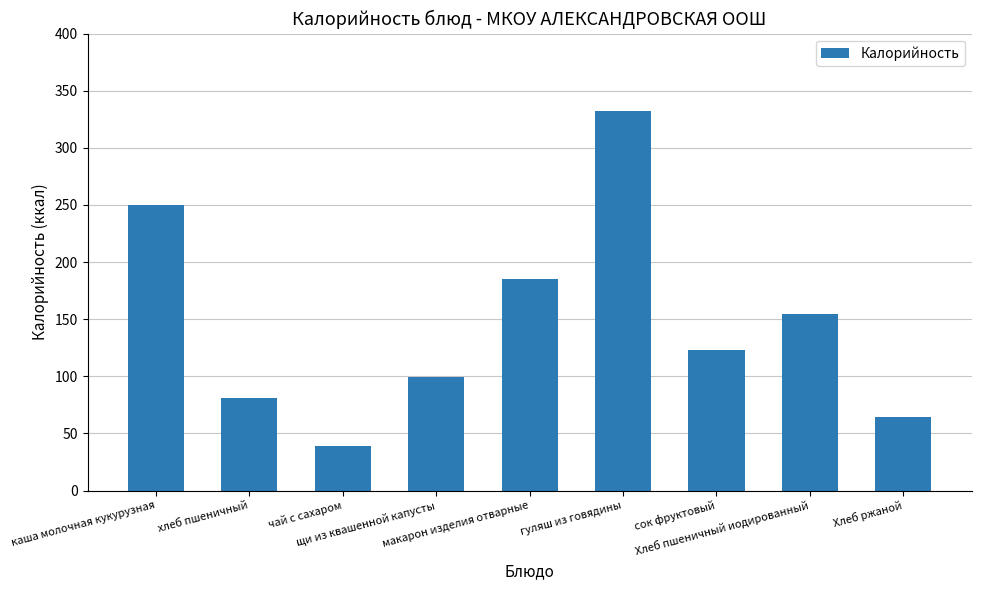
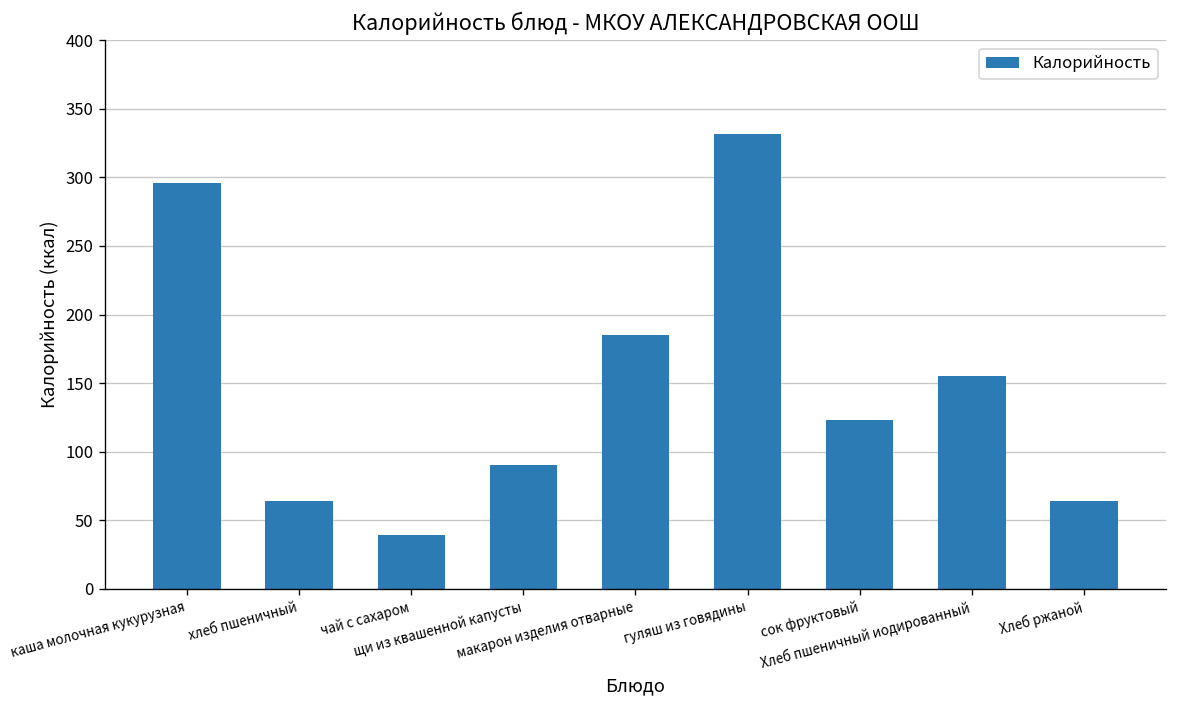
  {
-   "каша молочная кукурузная": 250,
-   "хлеб пшеничный": 81,
+   "каша молочная кукурузная": 296,
+   "хлеб пшеничный": 64,
    "чай с сахаром": 39,
-   "щи из квашенной капусты": 99,
+   "щи из квашенной капусты": 90,
    "макарон изделия отварные": 185,
    "гуляш из говядины": 332,
    "сок фруктовый": 123,
    "Хлеб пшеничный иодированный": 155,
    "Хлеб ржаной": 64
  }
